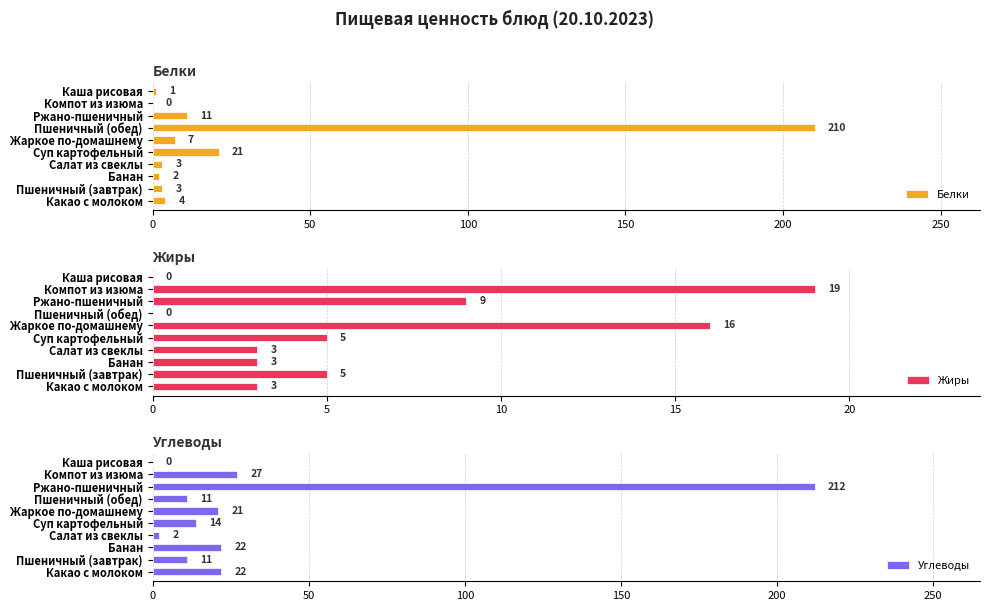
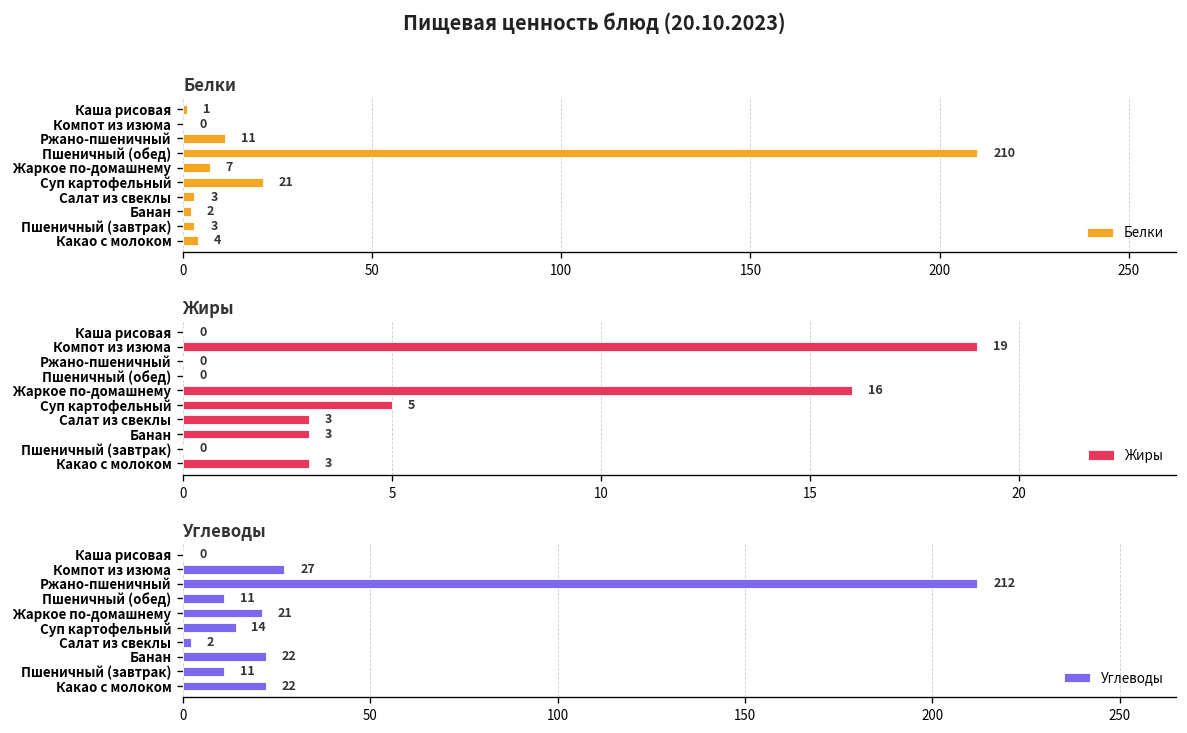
  {
    "Белки": {
      "Каша рисовая": 1,
      "Компот из изюма": 0,
      "Ржано-пшеничный": 11,
      "Пшеничный (обед)": 210,
      "Жаркое по-домашнему": 7,
      "Суп картофельный": 21,
      "Салат из свеклы": 3,
      "Банан": 2,
      "Пшеничный (завтрак)": 3,
      "Какао с молоком": 4
    },
    "Жиры": {
      "Каша рисовая": 0,
      "Компот из изюма": 19,
-     "Ржано-пшеничный": 9,
+     "Ржано-пшеничный": 0,
      "Пшеничный (обед)": 0,
      "Жаркое по-домашнему": 16,
      "Суп картофельный": 5,
      "Салат из свеклы": 3,
      "Банан": 3,
-     "Пшеничный (завтрак)": 5,
+     "Пшеничный (завтрак)": 0,
      "Какао с молоком": 3
    },
    "Углеводы": {
      "Каша рисовая": 0,
      "Компот из изюма": 27,
      "Ржано-пшеничный": 212,
      "Пшеничный (обед)": 11,
      "Жаркое по-домашнему": 21,
      "Суп картофельный": 14,
      "Салат из свеклы": 2,
      "Банан": 22,
      "Пшеничный (завтрак)": 11,
      "Какао с молоком": 22
    }
  }
